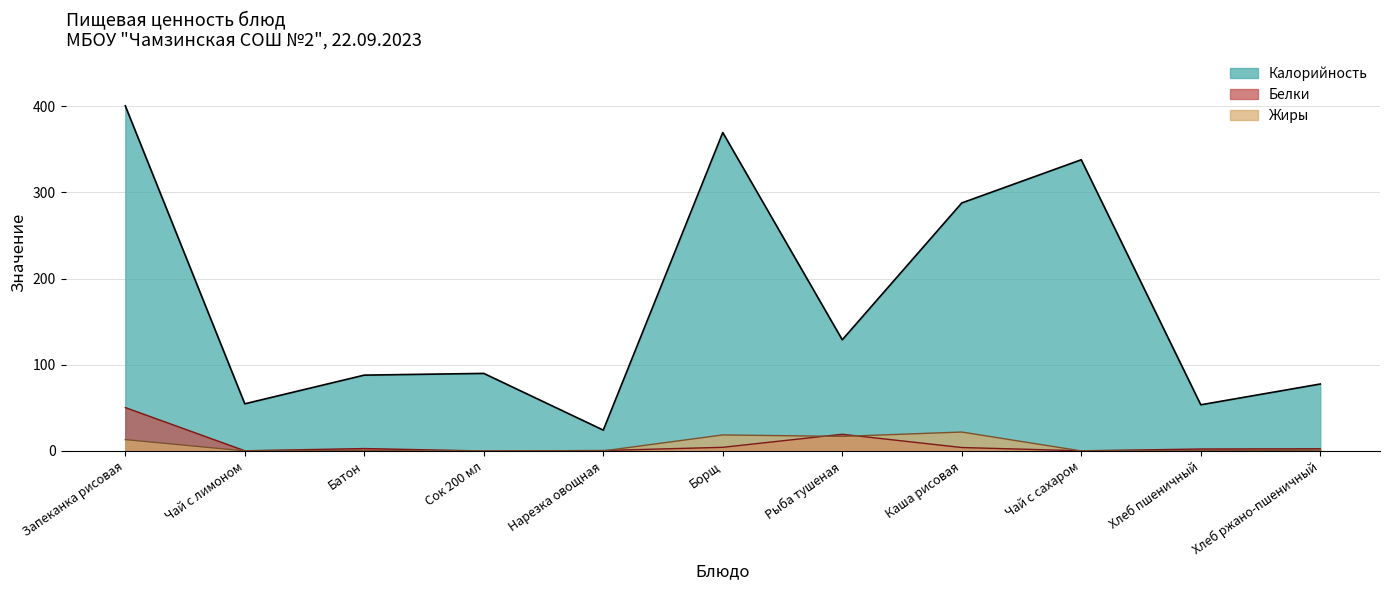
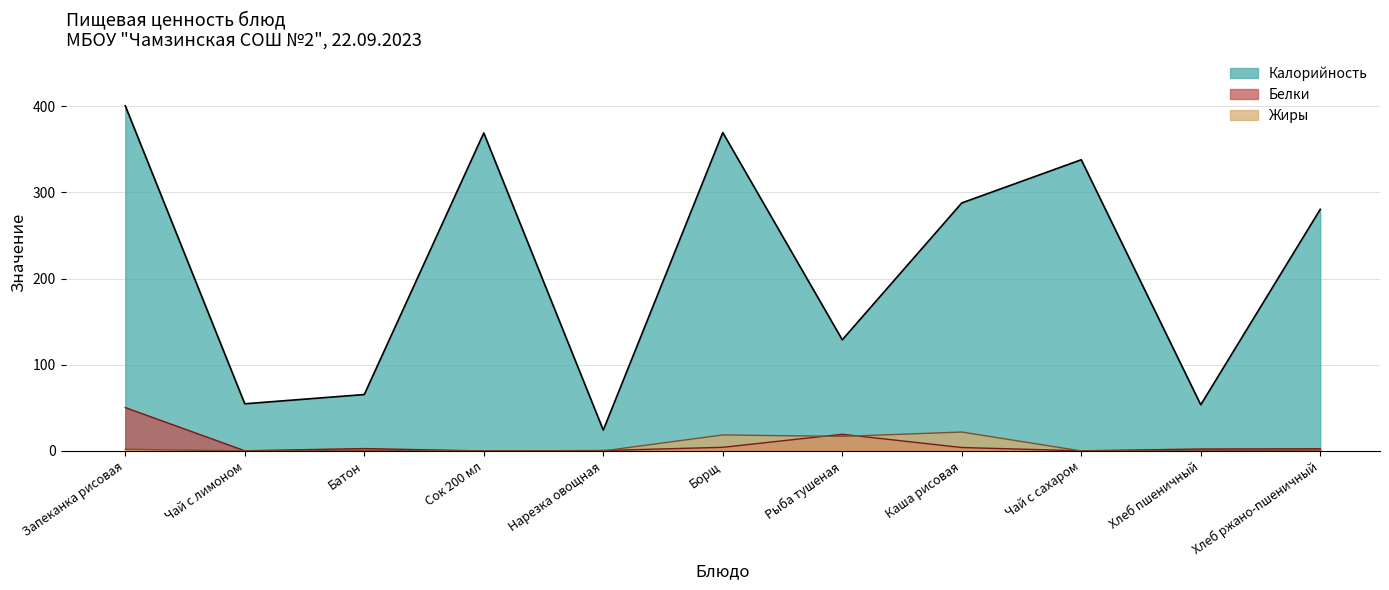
  {
    "Калорийность": {
      "Запеканка рисовая": 400,
      "Чай с лимоном": 50,
-     "Батон": 90,
-     "Сок 200 мл": 90,
+     "Батон": 70,
+     "Сок 200 мл": 370,
      "Нарезка овощная": 20,
      "Борщ": 370,
      "Рыба тушеная": 130,
      "Каша рисовая": 290,
      "Чай с сахаром": 340,
      "Хлеб пшеничный": 50,
-     "Хлеб ржано-пшеничный": 80
+     "Хлеб ржано-пшеничный": 280
    },
    "Белки": {
      "Запеканка рисовая": 50,
      "Борщ": 0,
      "Каша рисовая": 0
    },
    "Жиры": {
-     "Запеканка рисовая": 10,
+     "Запеканка рисовая": 0,
      "Борщ": 20,
      "Каша рисовая": 20
    }
  }
